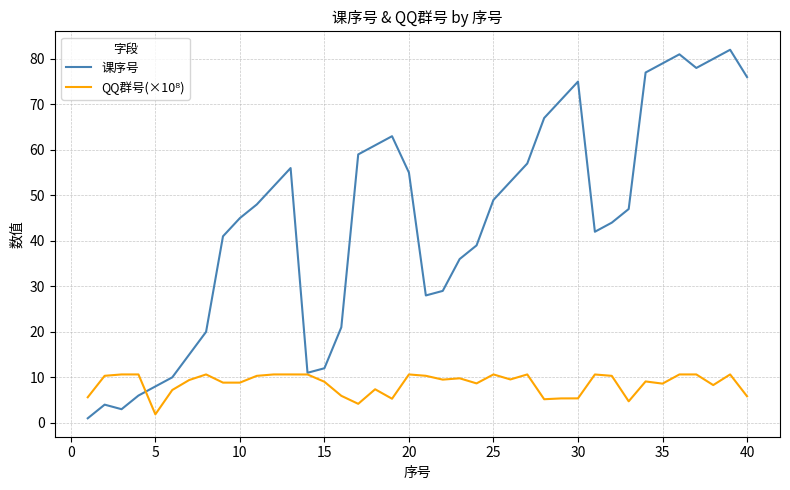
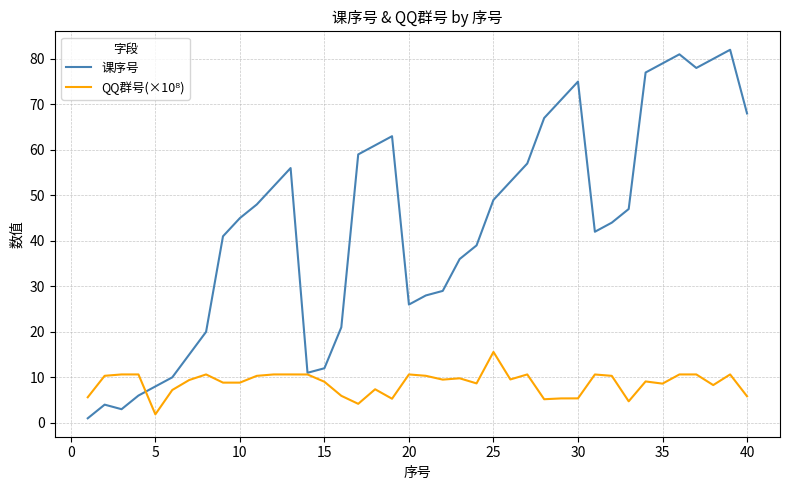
  {
    "课序号": {
      "5": 8,
      "10": 45,
      "15": 12,
-     "20": 55,
+     "20": 26,
      "25": 49,
      "30": 75,
      "35": 79,
-     "40": 76
+     "40": 68
    },
    "QQ群号(×10⁸)": {
      "5": 2,
      "10": 9,
      "15": 9,
      "20": 11,
-     "25": 11,
+     "25": 16,
      "30": 5,
      "35": 9,
      "40": 6
    }
  }
